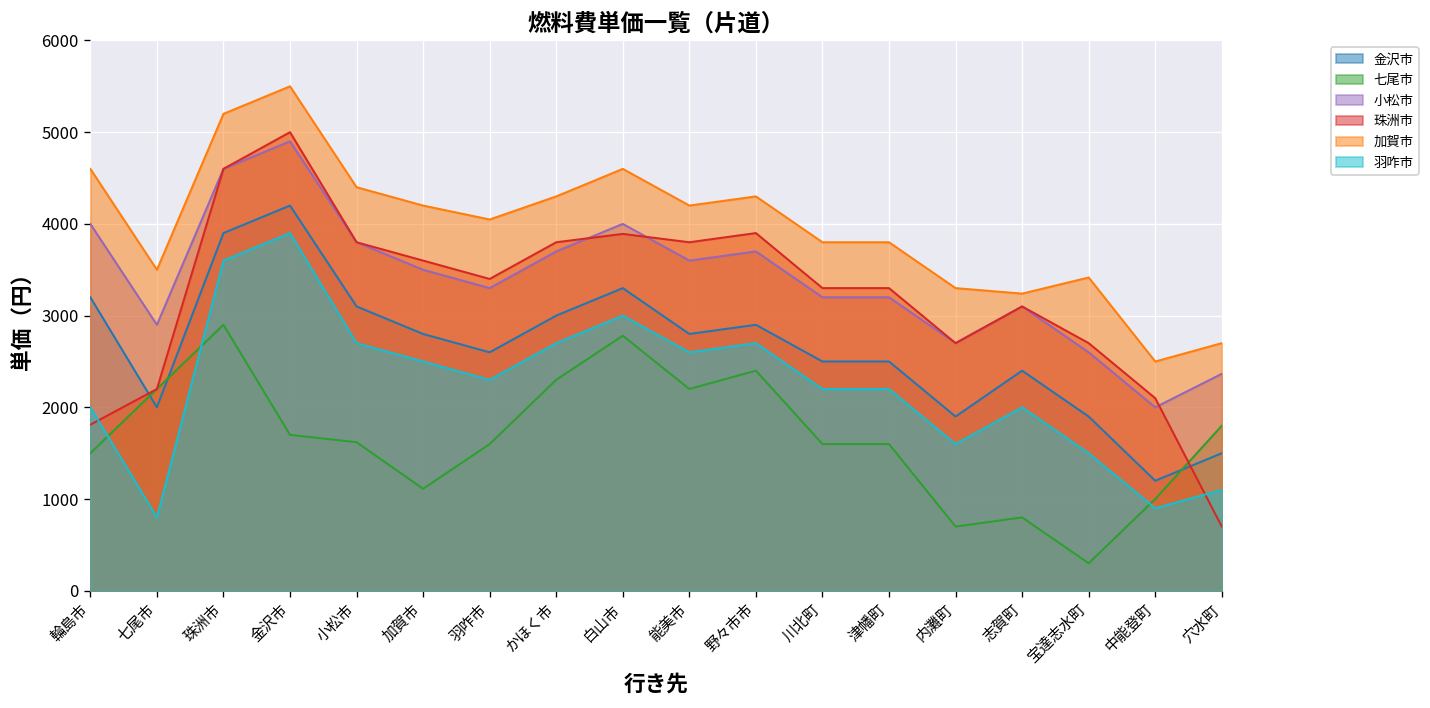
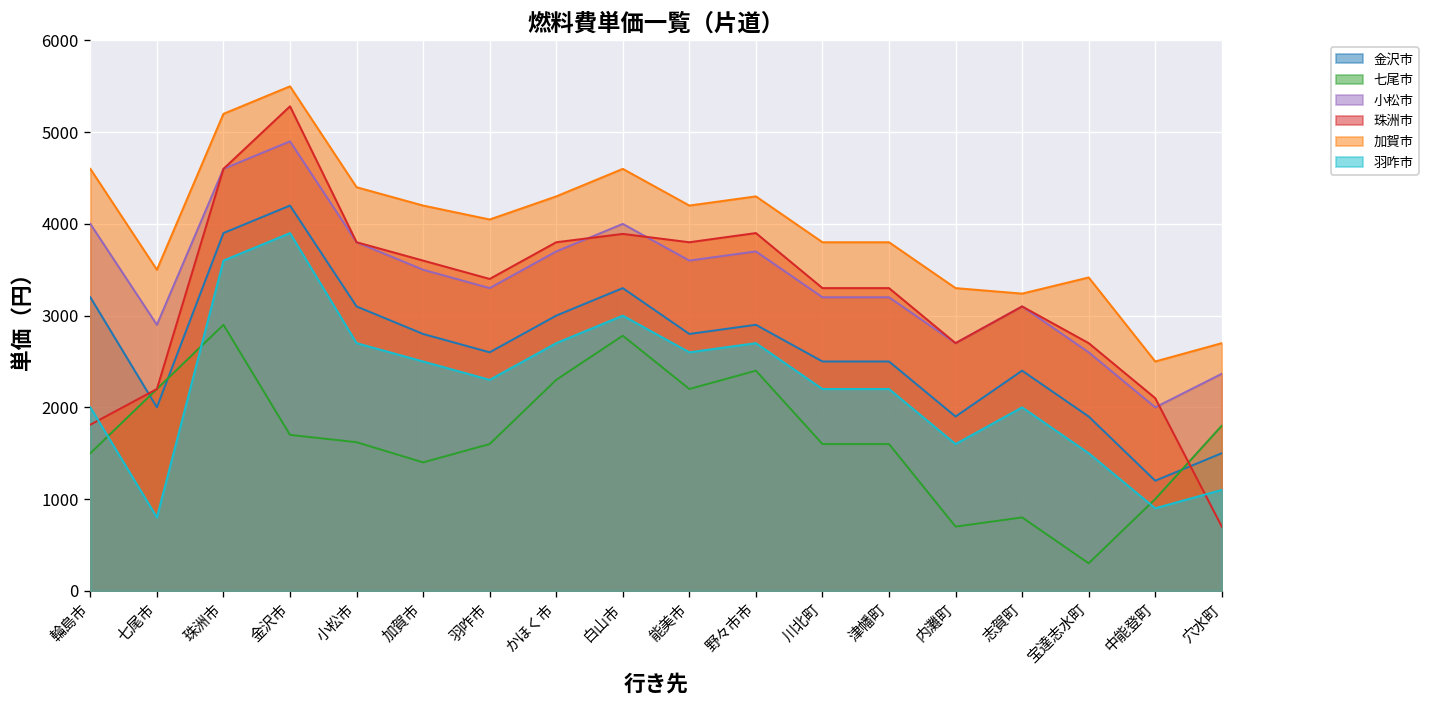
  {
    "七尾市": {
      "輪島市": 1500,
      "珠洲市": 2900,
      "金沢市": 1700,
      "小松市": 1600,
-     "加賀市": 1100,
+     "加賀市": 1400,
      "羽咋市": 1600,
      "かほく市": 2300,
      "白山市": 2800,
      "能美市": 2200,
      "野々市市": 2400,
      "川北町": 1600,
      "津幡町": 1600,
      "内灘町": 700,
      "志賀町": 800,
      "宝達志水町": 300,
      "中能登町": 1000,
      "穴水町": 1800
    },
    "小松市": {
      "輪島市": 4000,
      "七尾市": 2900,
      "金沢市": 4900,
      "加賀市": 3500,
      "羽咋市": 3300,
      "かほく市": 3700,
      "白山市": 4000,
      "能美市": 3600,
      "野々市市": 3700,
      "川北町": 3200,
      "津幡町": 3200,
      "宝達志水町": 2600,
      "中能登町": 2000,
      "穴水町": 2400
    },
    "珠洲市": {
      "輪島市": 1800,
-     "金沢市": 5000,
+     "金沢市": 5300,
      "加賀市": 3600,
      "羽咋市": 3400,
      "かほく市": 3800,
      "白山市": 3900,
      "能美市": 3800,
      "野々市市": 3900,
      "川北町": 3300,
      "津幡町": 3300,
      "宝達志水町": 2700,
      "中能登町": 2100,
      "穴水町": 700
    },
    "加賀市": {
      "輪島市": 4600,
      "七尾市": 3500,
      "珠洲市": 5200,
      "金沢市": 5500,
      "小松市": 4400,
      "加賀市": 4200,
      "羽咋市": 4000,
      "かほく市": 4300,
      "白山市": 4600,
      "能美市": 4200,
      "野々市市": 4300,
      "川北町": 3800,
      "津幡町": 3800,
      "内灘町": 3300,
      "志賀町": 3200,
      "宝達志水町": 3400,
      "中能登町": 2500,
      "穴水町": 2700
    }
  }
